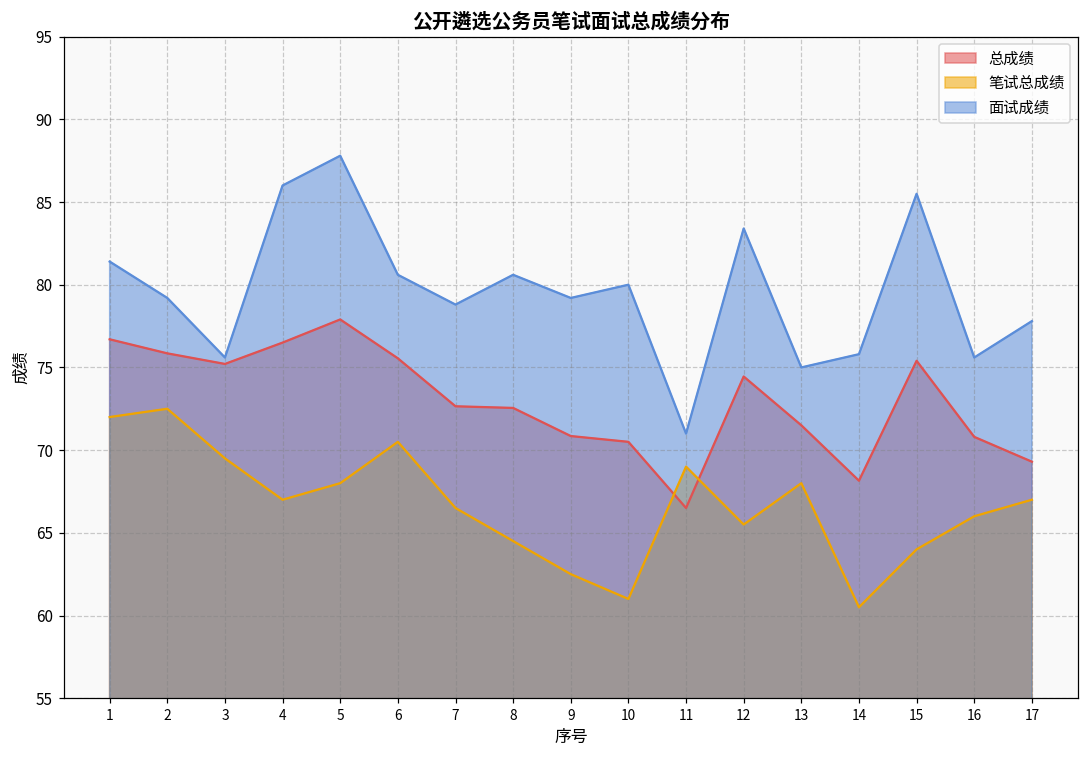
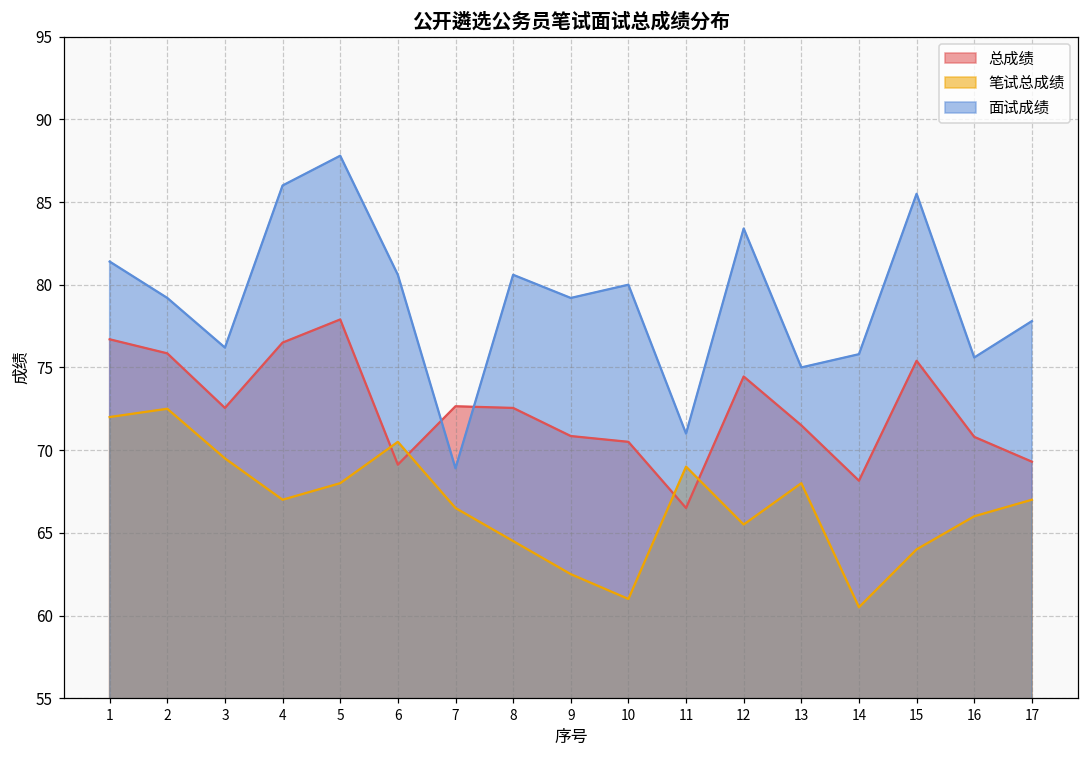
  {
    "总成绩": {
      "1": 76.7,
      "2": 75.9,
-     "3": 75.2,
+     "3": 72.6,
      "4": 76.5,
      "5": 77.9,
-     "6": 75.6,
+     "6": 69.1,
      "7": 72.7,
      "8": 72.6,
      "9": 70.9,
      "10": 70.5,
      "11": 66.5,
      "12": 74.5,
      "13": 71.5,
      "14": 68.2,
      "15": 75.4,
      "16": 70.8,
      "17": 69.3
    },
    "笔试总成绩": {
      "1": 72.0,
      "2": 72.5,
      "3": 69.5,
      "4": 67.0,
      "5": 68.0,
      "6": 70.5,
      "7": 66.5,
      "8": 64.5,
      "9": 62.5,
      "10": 61.0,
      "11": 69.0,
      "12": 65.5,
      "13": 68.0,
      "14": 60.5,
      "15": 64.0,
      "16": 66.0,
      "17": 67.0
    },
    "面试成绩": {
      "1": 81.4,
      "2": 79.2,
-     "3": 75.6,
+     "3": 76.2,
      "4": 86.0,
      "5": 87.8,
      "6": 80.6,
-     "7": 78.8,
+     "7": 68.9,
      "8": 80.6,
      "9": 79.2,
      "10": 80.0,
      "11": 71.0,
      "12": 83.4,
      "13": 75.0,
      "14": 75.8,
      "15": 85.5,
      "16": 75.6,
      "17": 77.8
    }
  }
